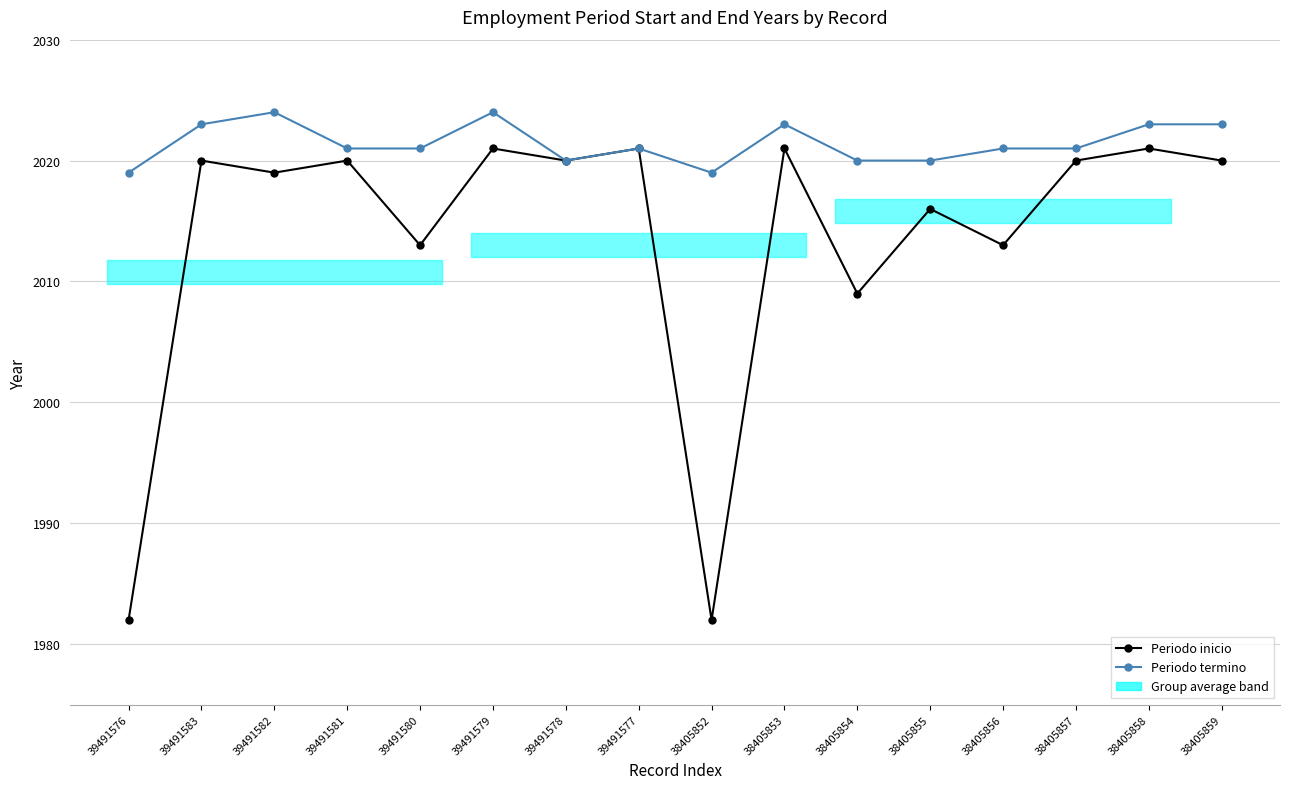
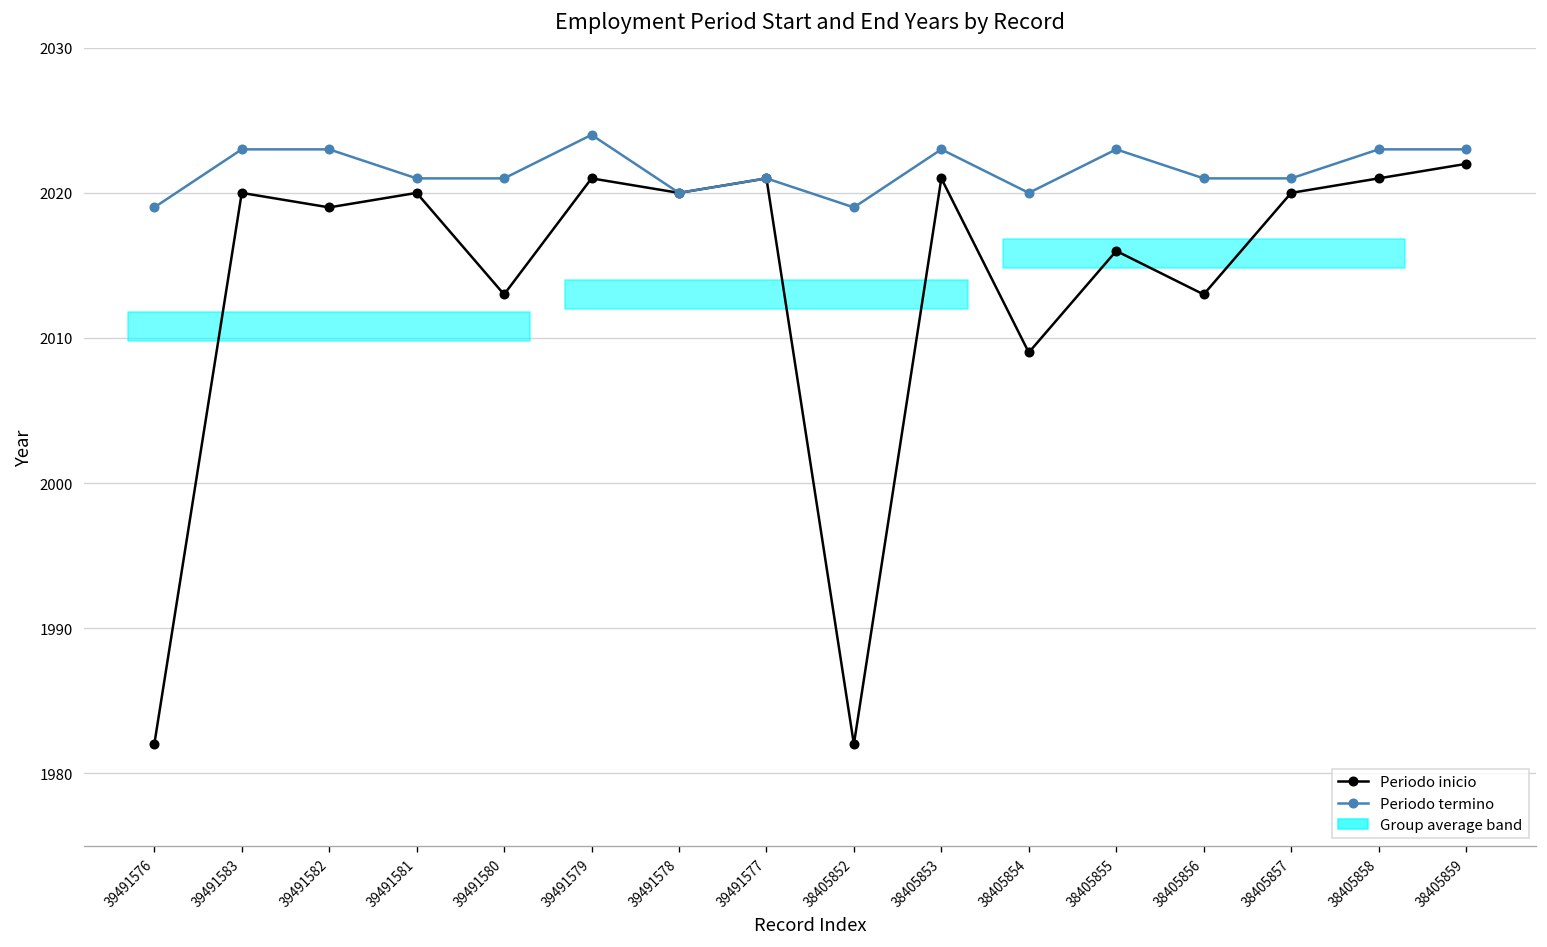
  {
    "Periodo inicio": {
      "39491576": 1982,
      "39491583": 2020,
      "39491582": 2019,
      "39491581": 2020,
      "39491580": 2013,
      "39491579": 2021,
      "38405852": 1982,
      "38405853": 2021,
      "38405854": 2009,
      "38405855": 2016,
      "38405856": 2013,
      "38405857": 2020,
      "38405858": 2021,
-     "38405859": 2020
+     "38405859": 2022
    },
    "Periodo termino": {
      "39491576": 2019,
      "39491583": 2023,
-     "39491582": 2024,
+     "39491582": 2023,
      "39491581": 2021,
      "39491580": 2021,
      "39491579": 2024,
      "38405852": 2019,
      "38405853": 2023,
      "38405854": 2020,
-     "38405855": 2020,
+     "38405855": 2023,
      "38405856": 2021,
      "38405857": 2021,
      "38405858": 2023,
      "38405859": 2023
    }
  }
